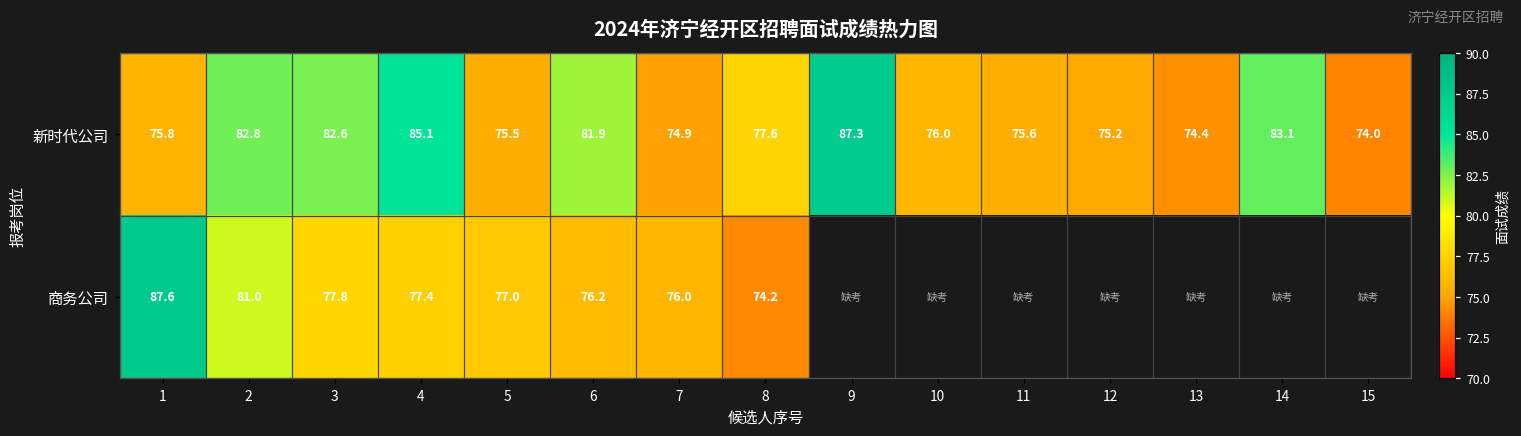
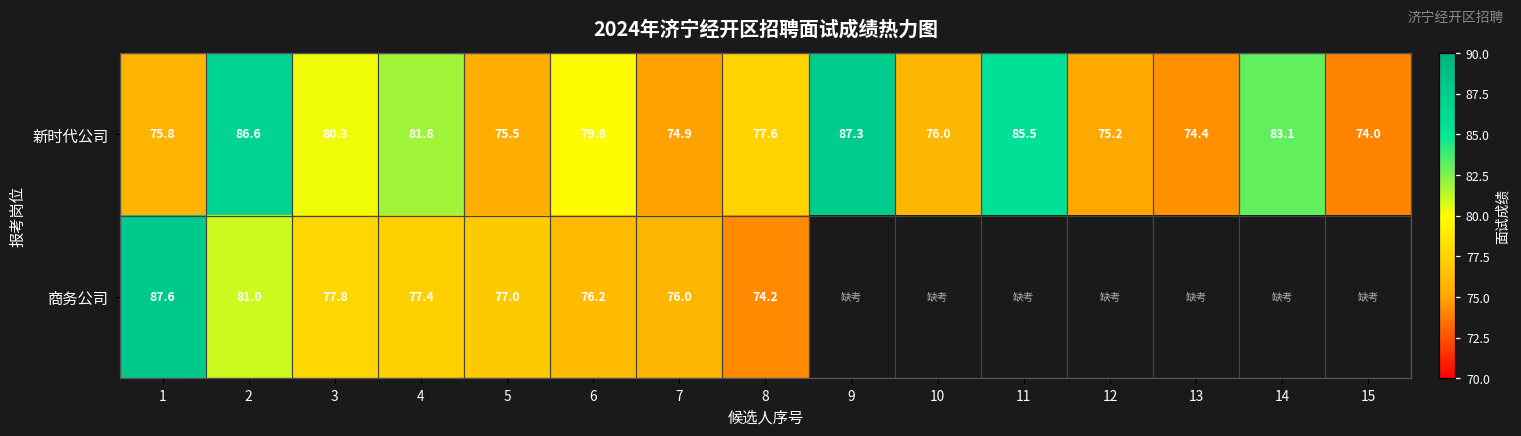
  {
    "新时代公司": {
      "1": 75.8,
-     "2": 82.8,
-     "3": 82.6,
-     "4": 85.1,
+     "2": 86.6,
+     "3": 80.3,
+     "4": 81.8,
      "5": 75.5,
-     "6": 81.9,
+     "6": 79.8,
      "7": 74.9,
      "8": 77.6,
      "9": 87.3,
      "10": 76.0,
-     "11": 75.6,
+     "11": 85.5,
      "12": 75.2,
      "13": 74.4,
      "14": 83.1,
      "15": 74.0
    },
    "商务公司": {
      "1": 87.6,
      "2": 81.0,
      "3": 77.8,
      "4": 77.4,
      "5": 77.0,
      "6": 76.2,
      "7": 76.0,
      "8": 74.2
    }
  }
